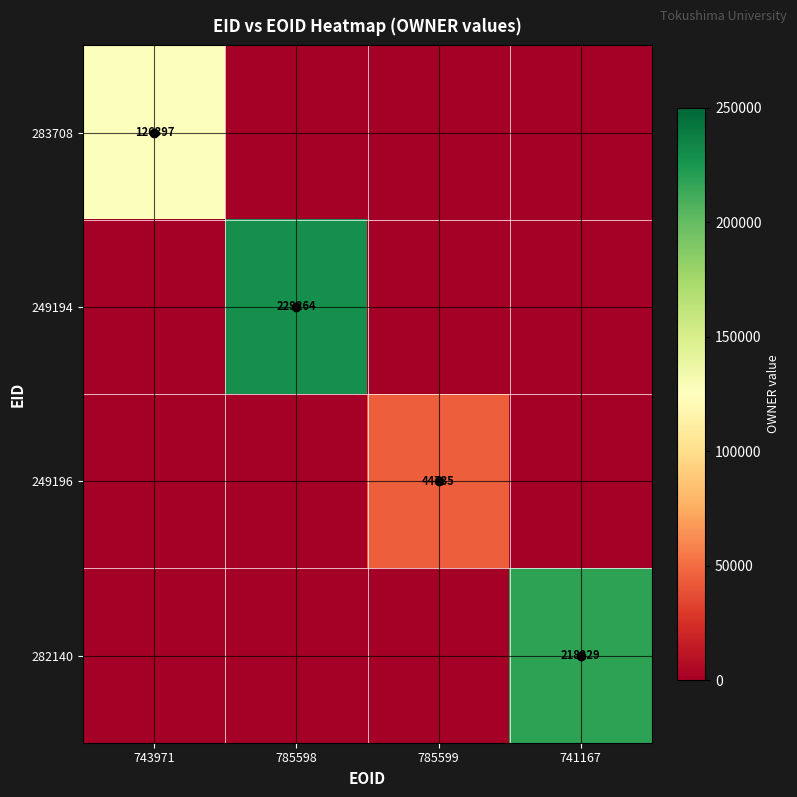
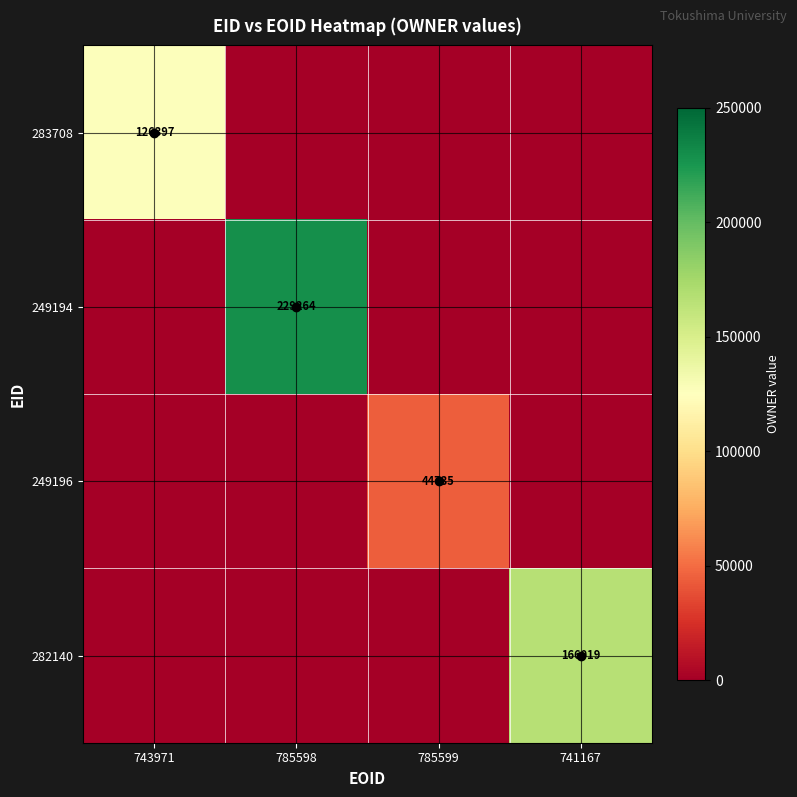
  {
    "282140": {
-     "741167": 218229
+     "741167": 166019
    }
  }
